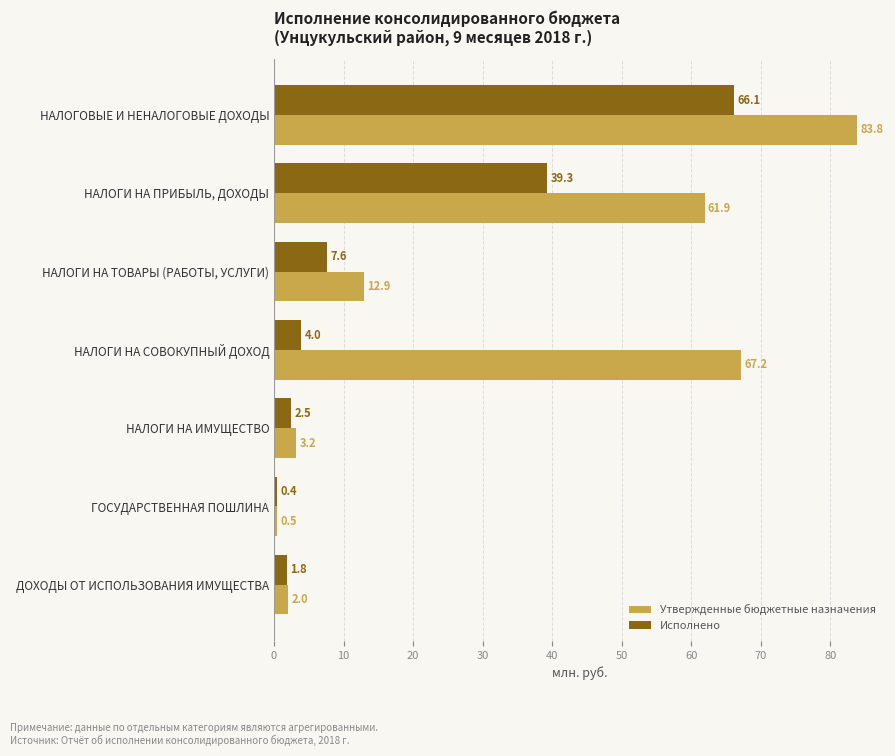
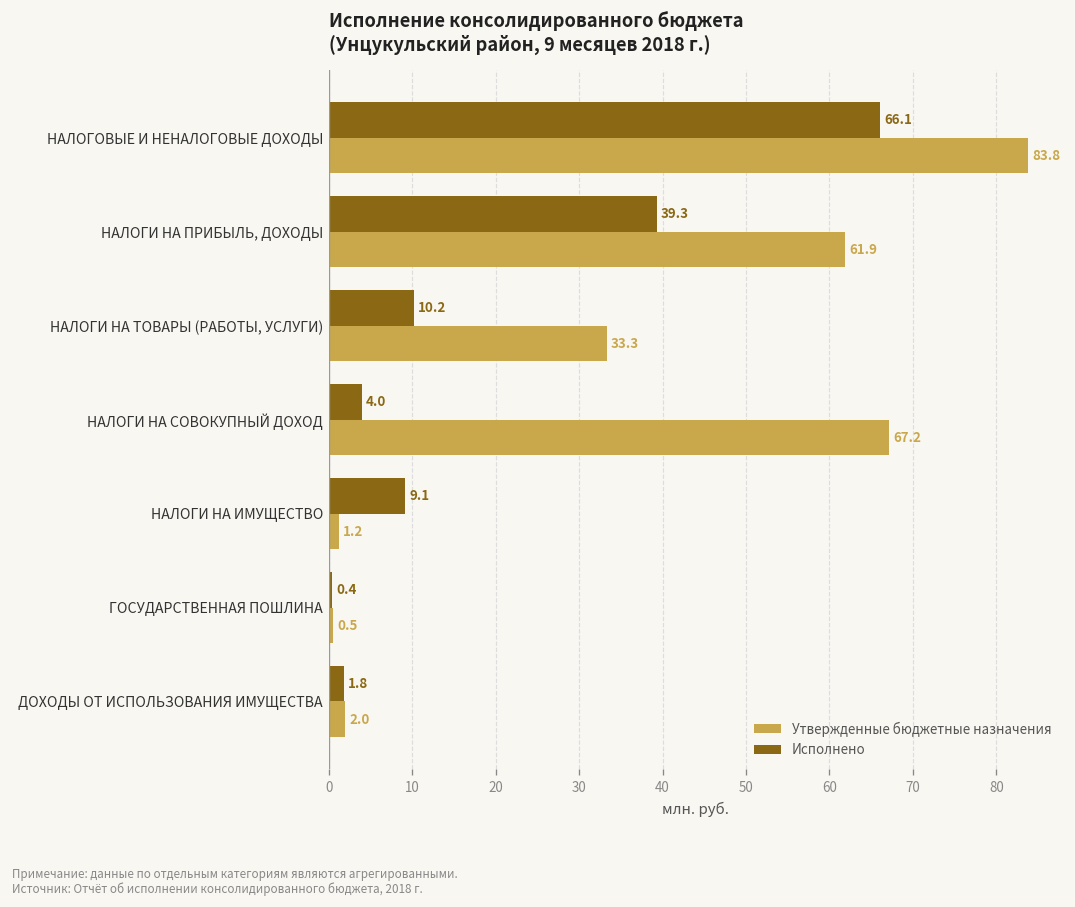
  {
    "Утвержденные бюджетные назначения": {
      "НАЛОГОВЫЕ И НЕНАЛОГОВЫЕ ДОХОДЫ": 83.8,
      "НАЛОГИ НА ПРИБЫЛЬ, ДОХОДЫ": 61.9,
-     "НАЛОГИ НА ТОВАРЫ (РАБОТЫ, УСЛУГИ)": 12.9,
+     "НАЛОГИ НА ТОВАРЫ (РАБОТЫ, УСЛУГИ)": 33.3,
      "НАЛОГИ НА СОВОКУПНЫЙ ДОХОД": 67.2,
-     "НАЛОГИ НА ИМУЩЕСТВО": 3.2,
+     "НАЛОГИ НА ИМУЩЕСТВО": 1.2,
      "ГОСУДАРСТВЕННАЯ ПОШЛИНА": 0.5,
      "ДОХОДЫ ОТ ИСПОЛЬЗОВАНИЯ ИМУЩЕСТВА": 2.0
    },
    "Исполнено": {
      "НАЛОГОВЫЕ И НЕНАЛОГОВЫЕ ДОХОДЫ": 66.1,
      "НАЛОГИ НА ПРИБЫЛЬ, ДОХОДЫ": 39.3,
-     "НАЛОГИ НА ТОВАРЫ (РАБОТЫ, УСЛУГИ)": 7.6,
+     "НАЛОГИ НА ТОВАРЫ (РАБОТЫ, УСЛУГИ)": 10.2,
      "НАЛОГИ НА СОВОКУПНЫЙ ДОХОД": 4.0,
-     "НАЛОГИ НА ИМУЩЕСТВО": 2.5,
+     "НАЛОГИ НА ИМУЩЕСТВО": 9.1,
      "ГОСУДАРСТВЕННАЯ ПОШЛИНА": 0.4,
      "ДОХОДЫ ОТ ИСПОЛЬЗОВАНИЯ ИМУЩЕСТВА": 1.8
    }
  }
